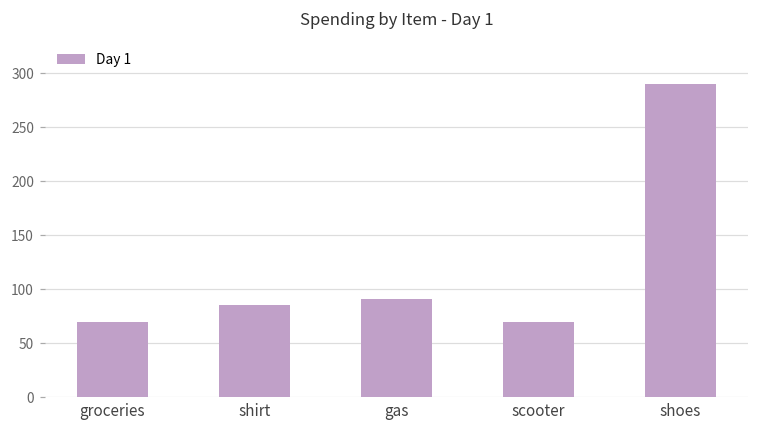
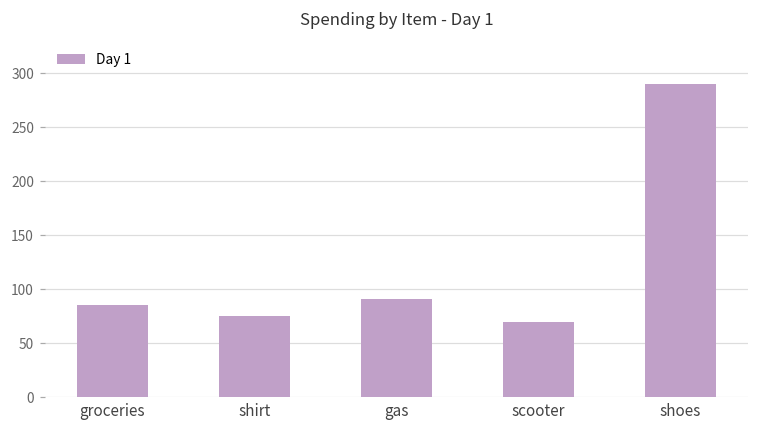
  {
-   "groceries": 70,
-   "shirt": 90,
+   "groceries": 90,
+   "shirt": 80,
    "gas": 90,
    "scooter": 70,
    "shoes": 290
  }
